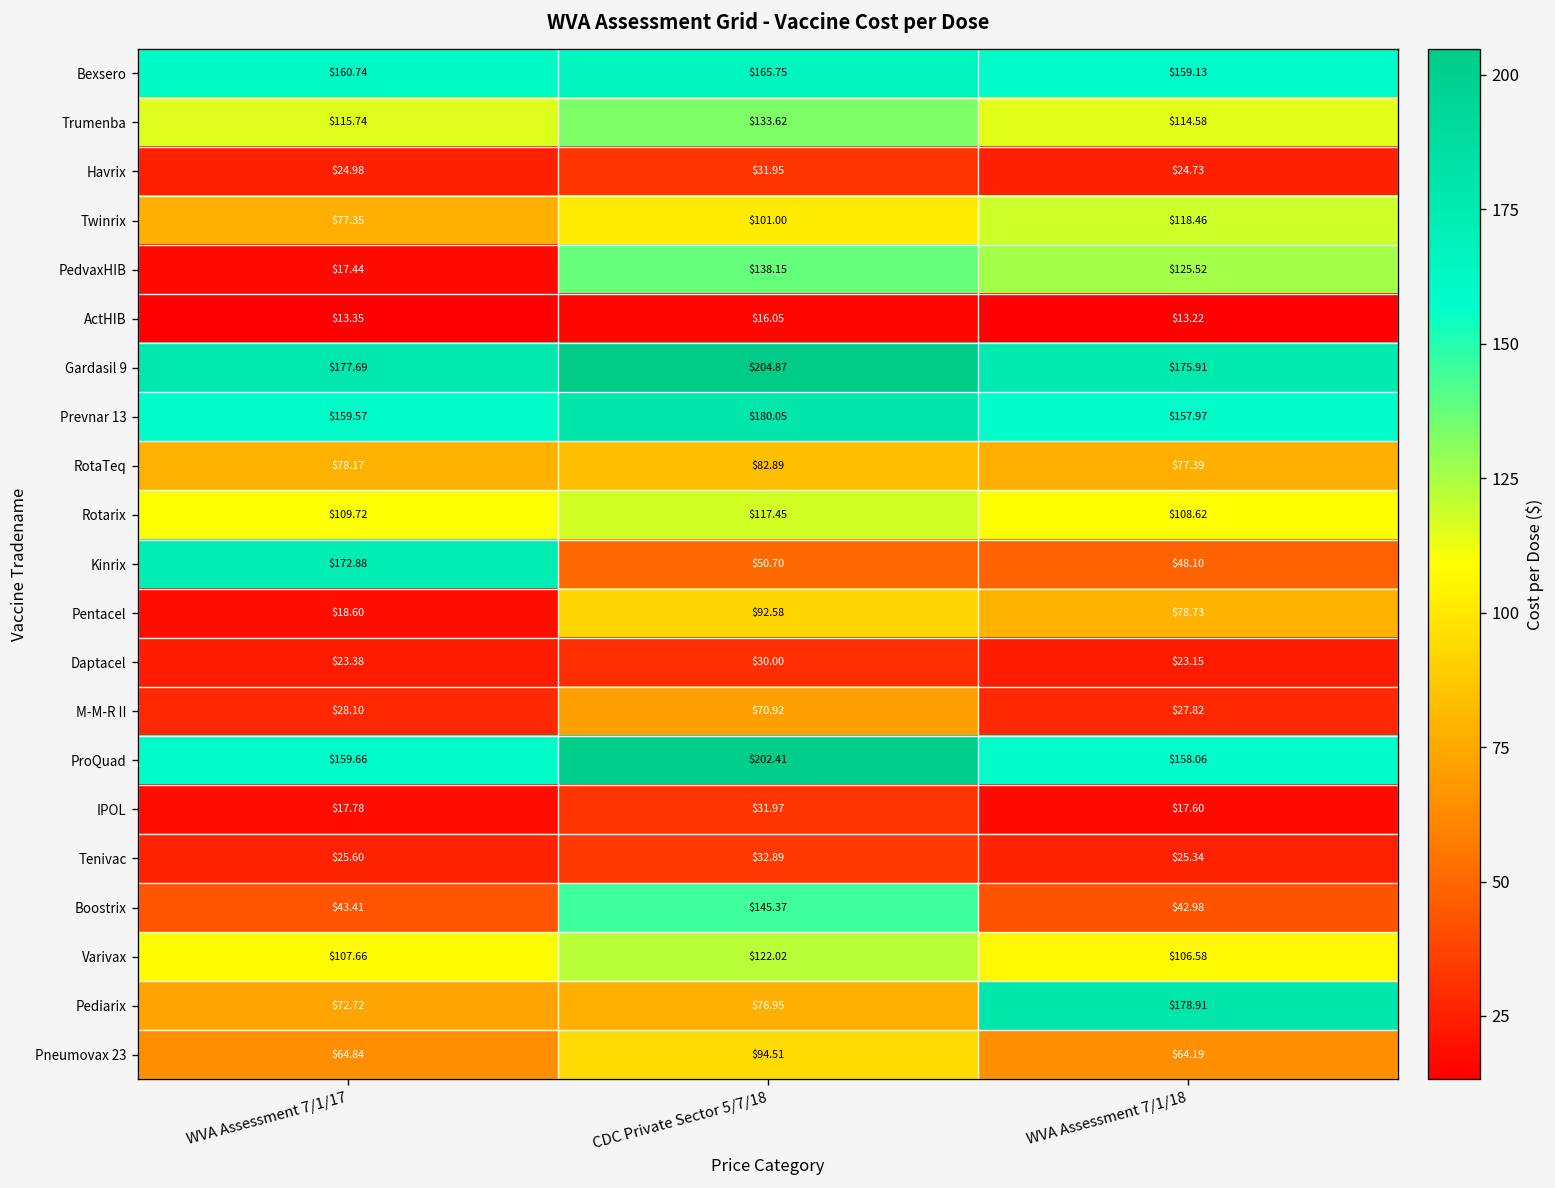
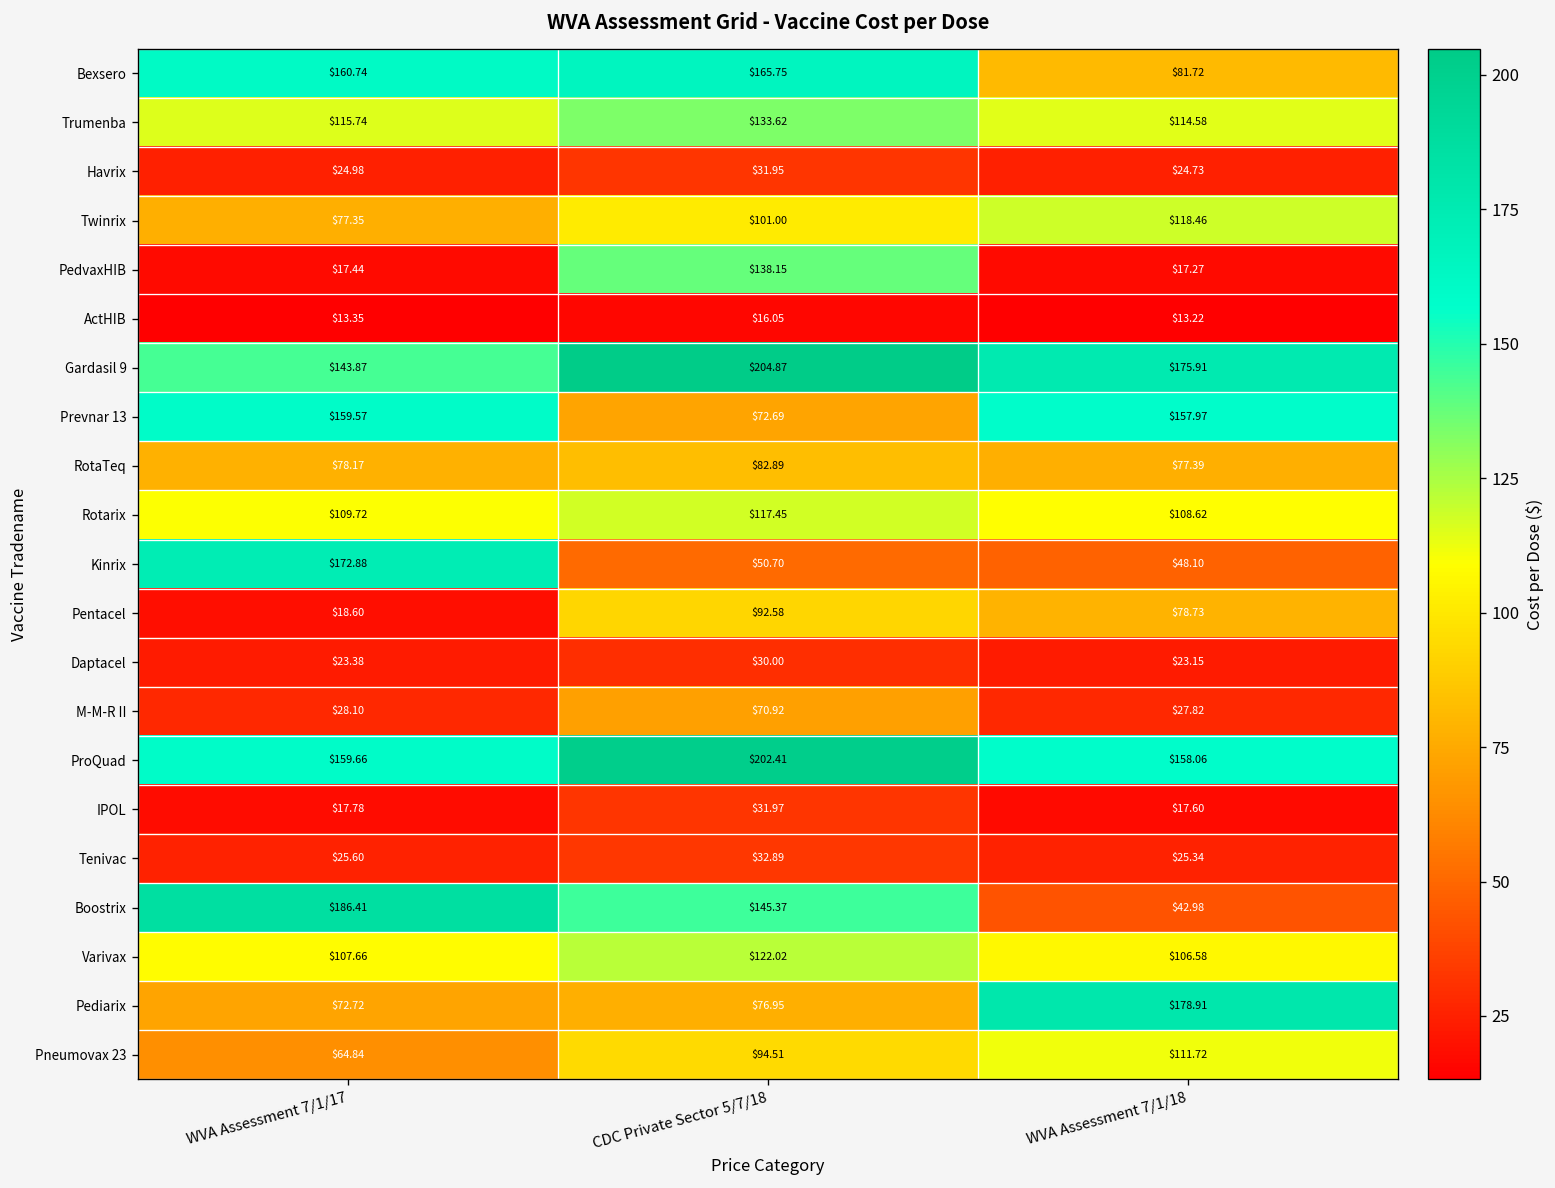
  {
    "Bexsero": {
      "WVA Assessment 7/1/17": "$160.74",
      "CDC Private Sector 5/7/18": "$165.75",
-     "WVA Assessment 7/1/18": "$159.13"
+     "WVA Assessment 7/1/18": "$81.72"
    },
    "Trumenba": {
      "WVA Assessment 7/1/17": "$115.74",
      "CDC Private Sector 5/7/18": "$133.62",
      "WVA Assessment 7/1/18": "$114.58"
    },
    "Havrix": {
      "WVA Assessment 7/1/17": "$24.98",
      "CDC Private Sector 5/7/18": "$31.95",
      "WVA Assessment 7/1/18": "$24.73"
    },
    "Twinrix": {
      "WVA Assessment 7/1/17": "$77.35",
      "CDC Private Sector 5/7/18": "$101.00",
      "WVA Assessment 7/1/18": "$118.46"
    },
    "PedvaxHIB": {
      "WVA Assessment 7/1/17": "$17.44",
      "CDC Private Sector 5/7/18": "$138.15",
-     "WVA Assessment 7/1/18": "$125.52"
+     "WVA Assessment 7/1/18": "$17.27"
    },
    "ActHIB": {
      "WVA Assessment 7/1/17": "$13.35",
      "CDC Private Sector 5/7/18": "$16.05",
      "WVA Assessment 7/1/18": "$13.22"
    },
    "Gardasil 9": {
-     "WVA Assessment 7/1/17": "$177.69",
+     "WVA Assessment 7/1/17": "$143.87",
      "CDC Private Sector 5/7/18": "$204.87",
      "WVA Assessment 7/1/18": "$175.91"
    },
    "Prevnar 13": {
      "WVA Assessment 7/1/17": "$159.57",
-     "CDC Private Sector 5/7/18": "$180.05",
+     "CDC Private Sector 5/7/18": "$72.69",
      "WVA Assessment 7/1/18": "$157.97"
    },
    "RotaTeq": {
      "WVA Assessment 7/1/17": "$78.17",
      "CDC Private Sector 5/7/18": "$82.89",
      "WVA Assessment 7/1/18": "$77.39"
    },
    "Rotarix": {
      "WVA Assessment 7/1/17": "$109.72",
      "CDC Private Sector 5/7/18": "$117.45",
      "WVA Assessment 7/1/18": "$108.62"
    },
    "Kinrix": {
      "WVA Assessment 7/1/17": "$172.88",
      "CDC Private Sector 5/7/18": "$50.70",
      "WVA Assessment 7/1/18": "$48.10"
    },
    "Pentacel": {
      "WVA Assessment 7/1/17": "$18.60",
      "CDC Private Sector 5/7/18": "$92.58",
      "WVA Assessment 7/1/18": "$78.73"
    },
    "Daptacel": {
      "WVA Assessment 7/1/17": "$23.38",
      "CDC Private Sector 5/7/18": "$30.00",
      "WVA Assessment 7/1/18": "$23.15"
    },
    "M-M-R II": {
      "WVA Assessment 7/1/17": "$28.10",
      "CDC Private Sector 5/7/18": "$70.92",
      "WVA Assessment 7/1/18": "$27.82"
    },
    "ProQuad": {
      "WVA Assessment 7/1/17": "$159.66",
      "CDC Private Sector 5/7/18": "$202.41",
      "WVA Assessment 7/1/18": "$158.06"
    },
    "IPOL": {
      "WVA Assessment 7/1/17": "$17.78",
      "CDC Private Sector 5/7/18": "$31.97",
      "WVA Assessment 7/1/18": "$17.60"
    },
    "Tenivac": {
      "WVA Assessment 7/1/17": "$25.60",
      "CDC Private Sector 5/7/18": "$32.89",
      "WVA Assessment 7/1/18": "$25.34"
    },
    "Boostrix": {
-     "WVA Assessment 7/1/17": "$43.41",
+     "WVA Assessment 7/1/17": "$186.41",
      "CDC Private Sector 5/7/18": "$145.37",
      "WVA Assessment 7/1/18": "$42.98"
    },
    "Varivax": {
      "WVA Assessment 7/1/17": "$107.66",
      "CDC Private Sector 5/7/18": "$122.02",
      "WVA Assessment 7/1/18": "$106.58"
    },
    "Pediarix": {
      "WVA Assessment 7/1/17": "$72.72",
      "CDC Private Sector 5/7/18": "$76.95",
      "WVA Assessment 7/1/18": "$178.91"
    },
    "Pneumovax 23": {
      "WVA Assessment 7/1/17": "$64.84",
      "CDC Private Sector 5/7/18": "$94.51",
-     "WVA Assessment 7/1/18": "$64.19"
+     "WVA Assessment 7/1/18": "$111.72"
    }
  }
